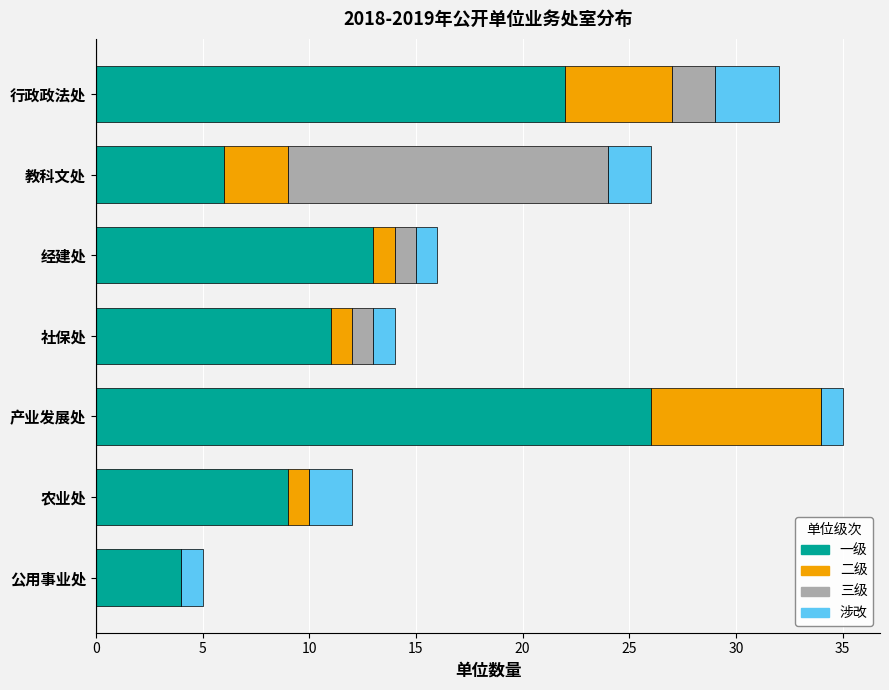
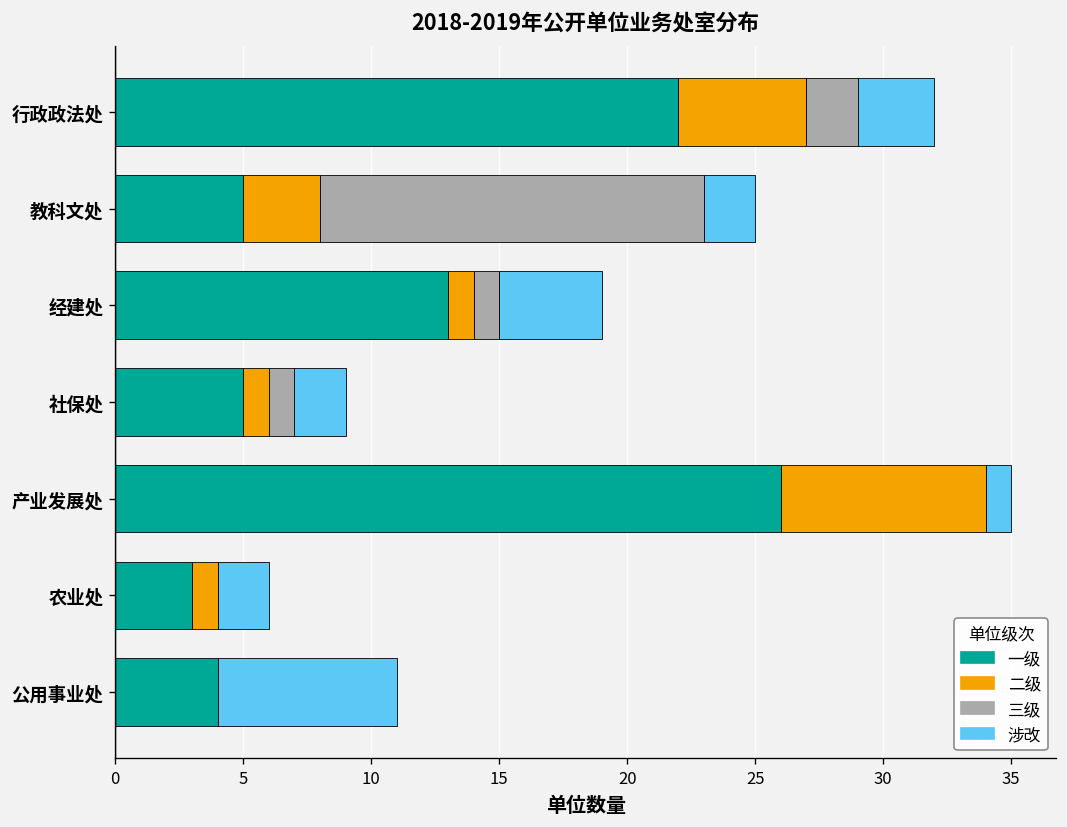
  {
    "一级": {
      "行政政法处": 22,
-     "教科文处": 6,
+     "教科文处": 5,
      "经建处": 13,
-     "社保处": 11,
+     "社保处": 5,
      "产业发展处": 26,
-     "农业处": 9,
+     "农业处": 3,
      "公用事业处": 4
    },
    "二级": {
      "行政政法处": 5,
      "教科文处": 3,
      "经建处": 1,
      "社保处": 1,
      "产业发展处": 8,
      "农业处": 1,
      "公用事业处": 0
    },
    "三级": {
      "行政政法处": 2,
      "教科文处": 15,
      "经建处": 1,
      "社保处": 1,
      "产业发展处": 0,
      "农业处": 0,
      "公用事业处": 0
    },
    "涉改": {
      "行政政法处": 3,
      "教科文处": 2,
-     "经建处": 1,
-     "社保处": 1,
+     "经建处": 4,
+     "社保处": 2,
      "产业发展处": 1,
      "农业处": 2,
-     "公用事业处": 1
+     "公用事业处": 7
    }
  }
